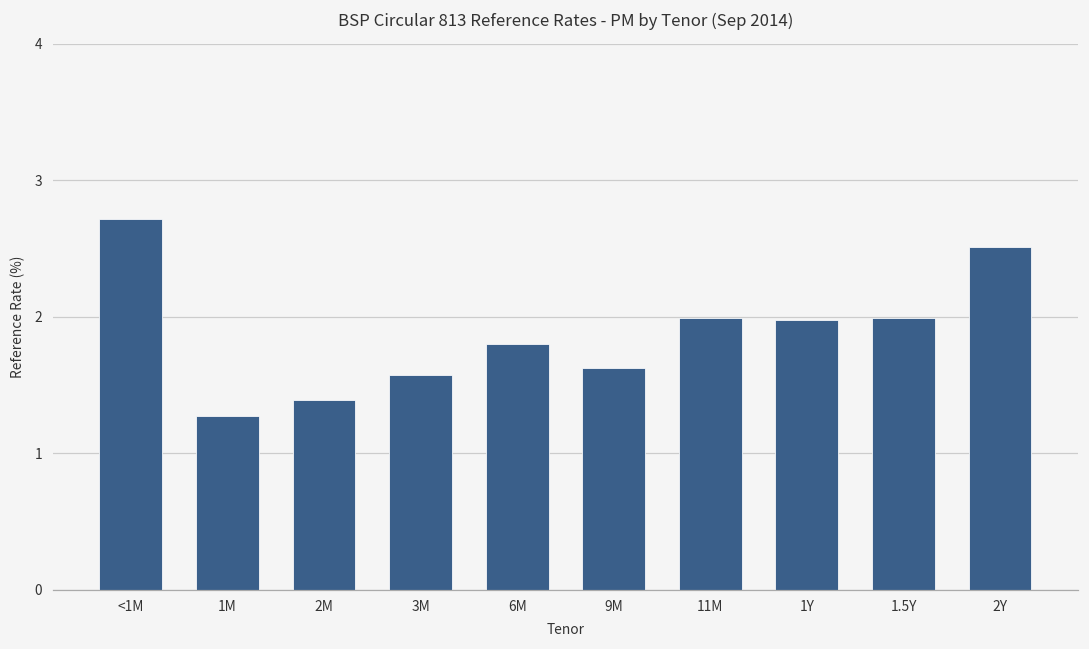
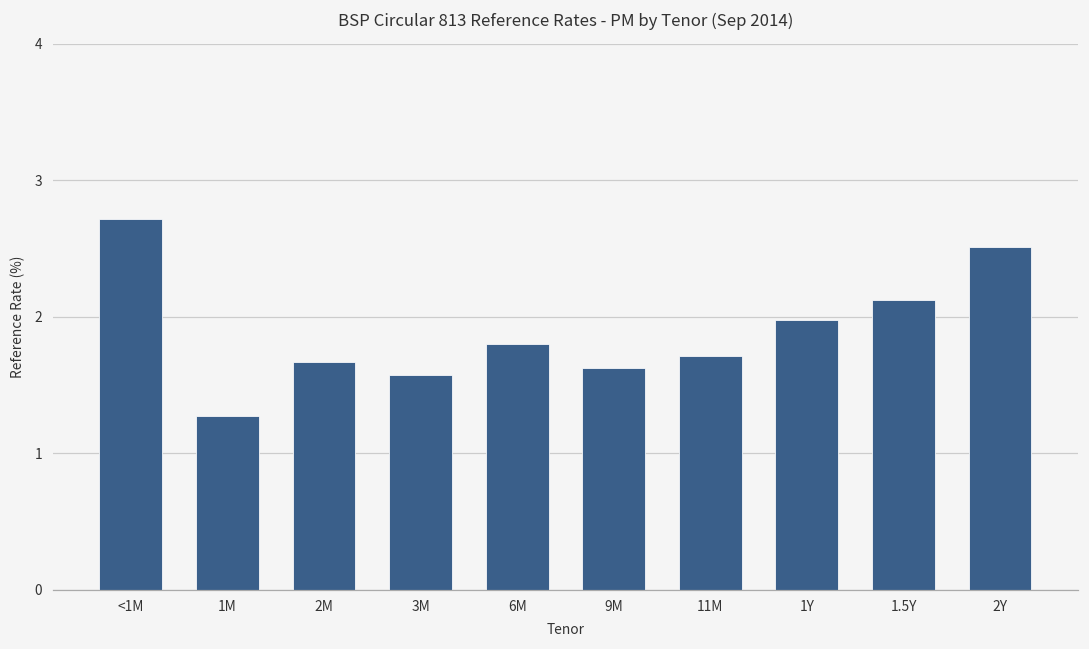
  {
    "<1M": 2.71,
    "1M": 1.27,
-   "2M": 1.39,
+   "2M": 1.67,
    "3M": 1.57,
    "6M": 1.80,
    "9M": 1.63,
-   "11M": 1.99,
+   "11M": 1.71,
    "1Y": 1.97,
-   "1.5Y": 1.99,
+   "1.5Y": 2.12,
    "2Y": 2.51
  }
